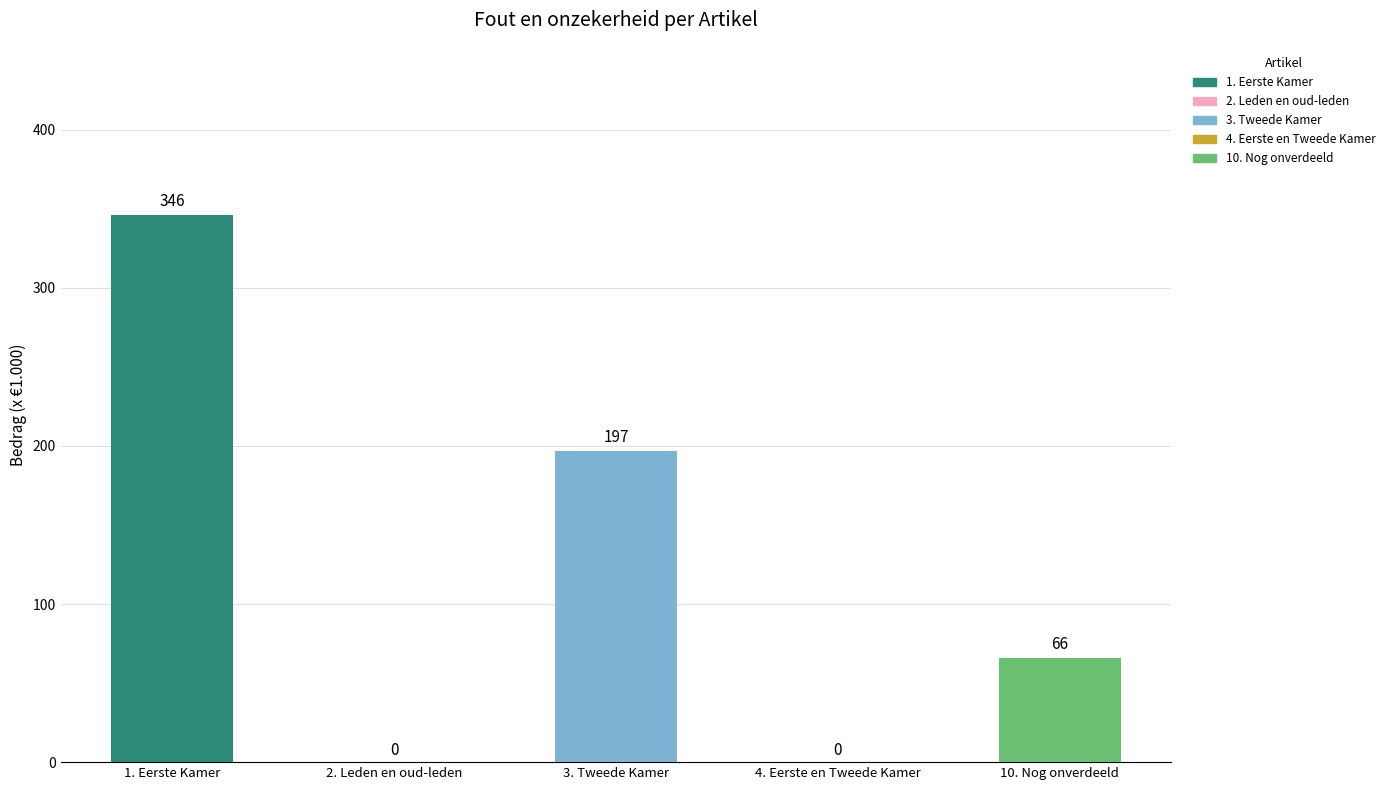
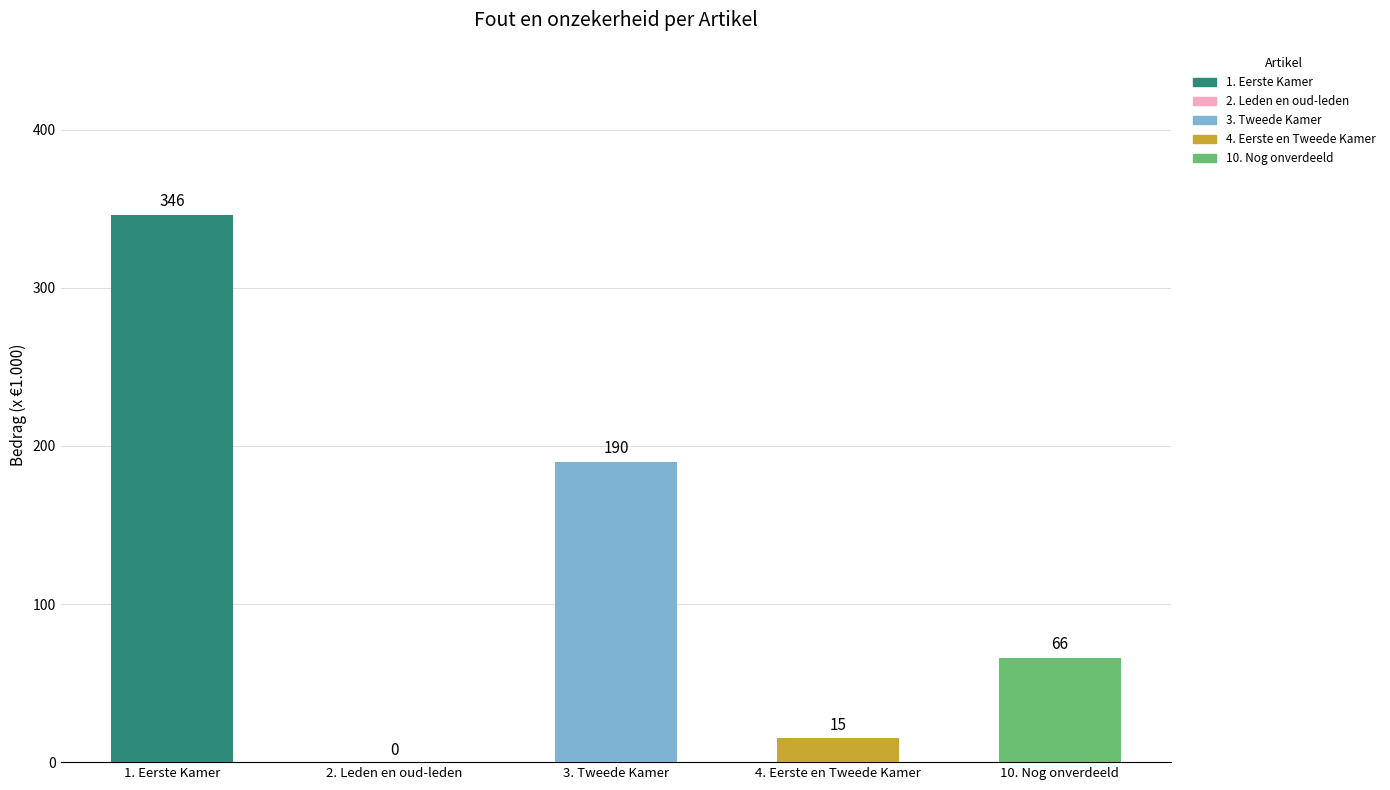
  {
    "1. Eerste Kamer": 346,
    "2. Leden en oud-leden": 0,
-   "3. Tweede Kamer": 197,
-   "4. Eerste en Tweede Kamer": 0,
+   "3. Tweede Kamer": 190,
+   "4. Eerste en Tweede Kamer": 15,
    "10. Nog onverdeeld": 66
  }
